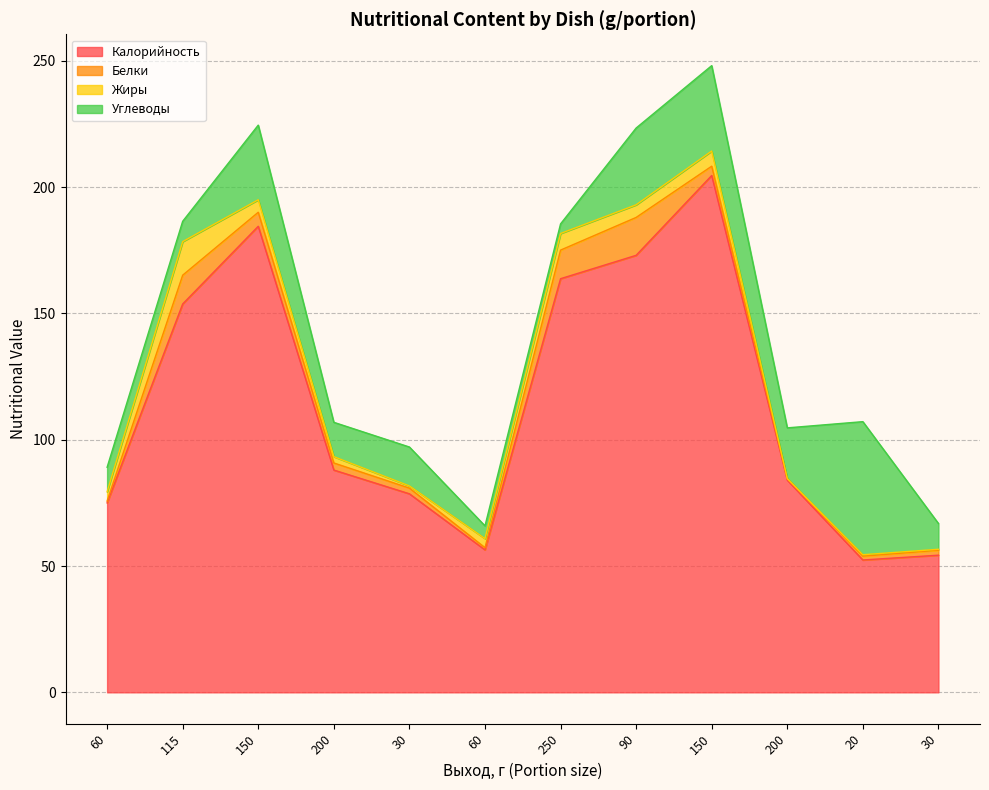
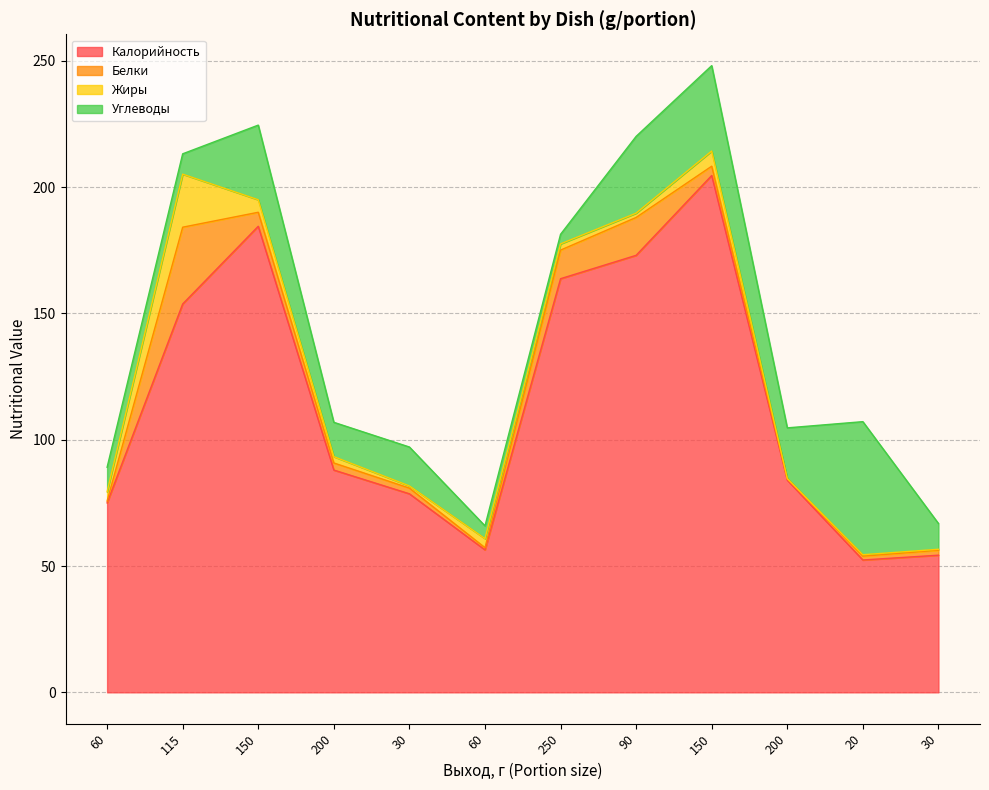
  {
    "Калорийность": {
      "115": 154,
      "250": 164,
      "90": 173,
      "20": 52
    },
    "Белки": {
-     "115": 11,
+     "115": 30,
      "250": 11,
      "90": 15
    },
    "Жиры": {
-     "115": 13,
-     "250": 7,
-     "90": 5
+     "115": 21,
+     "250": 2,
+     "90": 2
    },
    "Углеводы": {
      "115": 8,
      "250": 4,
      "90": 30,
      "20": 53
    }
  }
